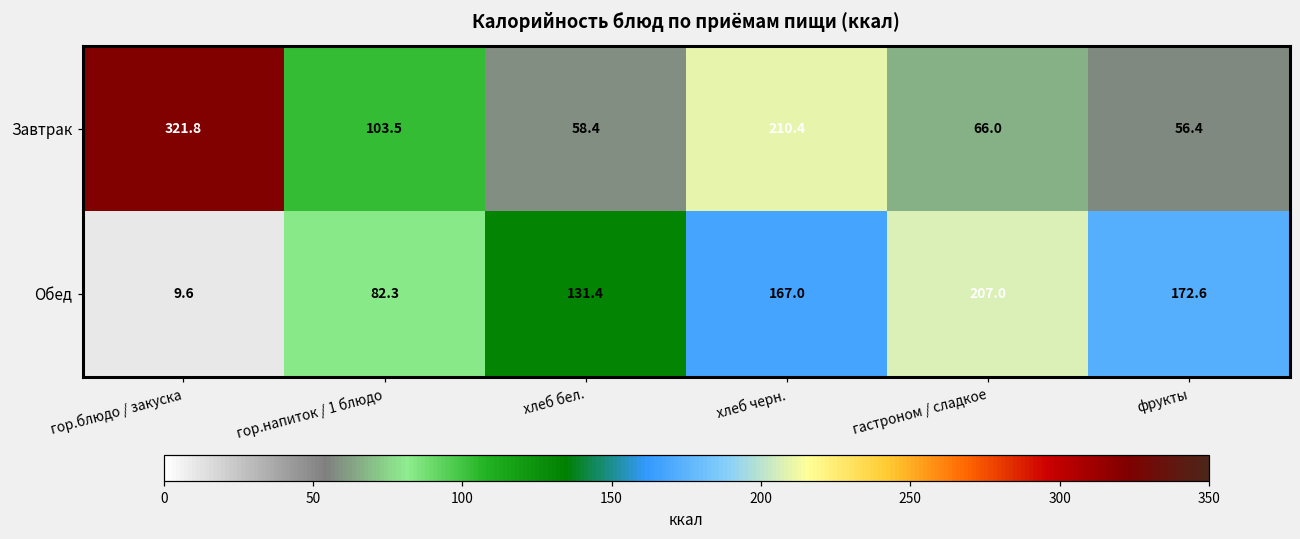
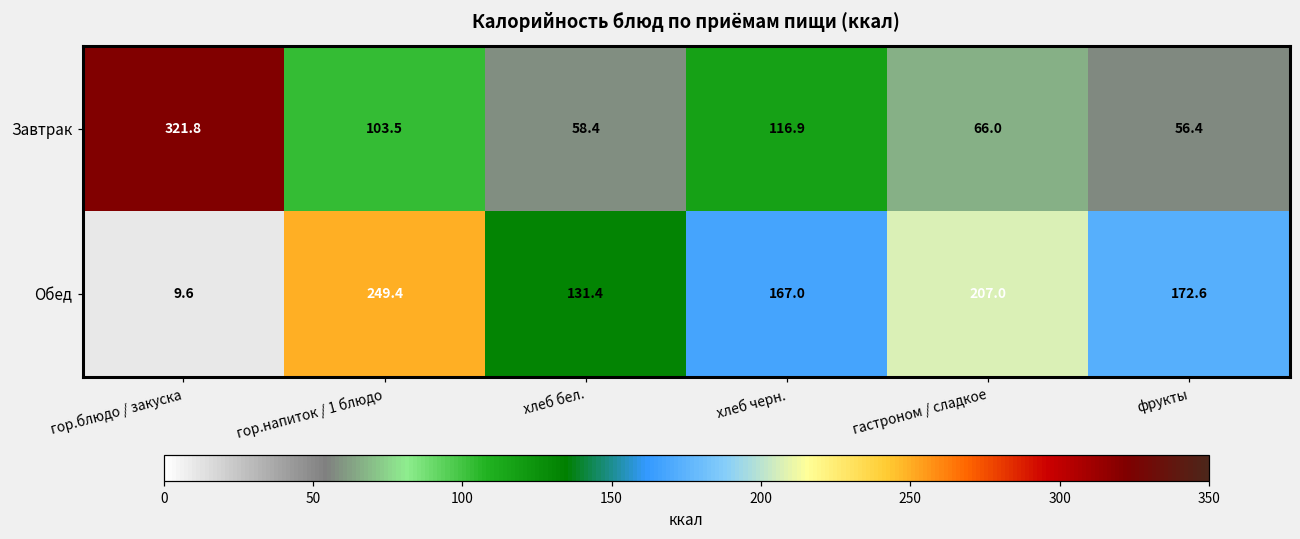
  {
    "Завтрак": {
      "гор.блюдо / закуска": 321.8,
      "гор.напиток / 1 блюдо": 103.5,
      "хлеб бел.": 58.4,
-     "хлеб черн.": 210.4,
+     "хлеб черн.": 116.9,
      "гастроном / сладкое": 66.0,
      "фрукты": 56.4
    },
    "Обед": {
      "гор.блюдо / закуска": 9.6,
-     "гор.напиток / 1 блюдо": 82.3,
+     "гор.напиток / 1 блюдо": 249.4,
      "хлеб бел.": 131.4,
      "хлеб черн.": 167.0,
      "гастроном / сладкое": 207.0,
      "фрукты": 172.6
    }
  }
